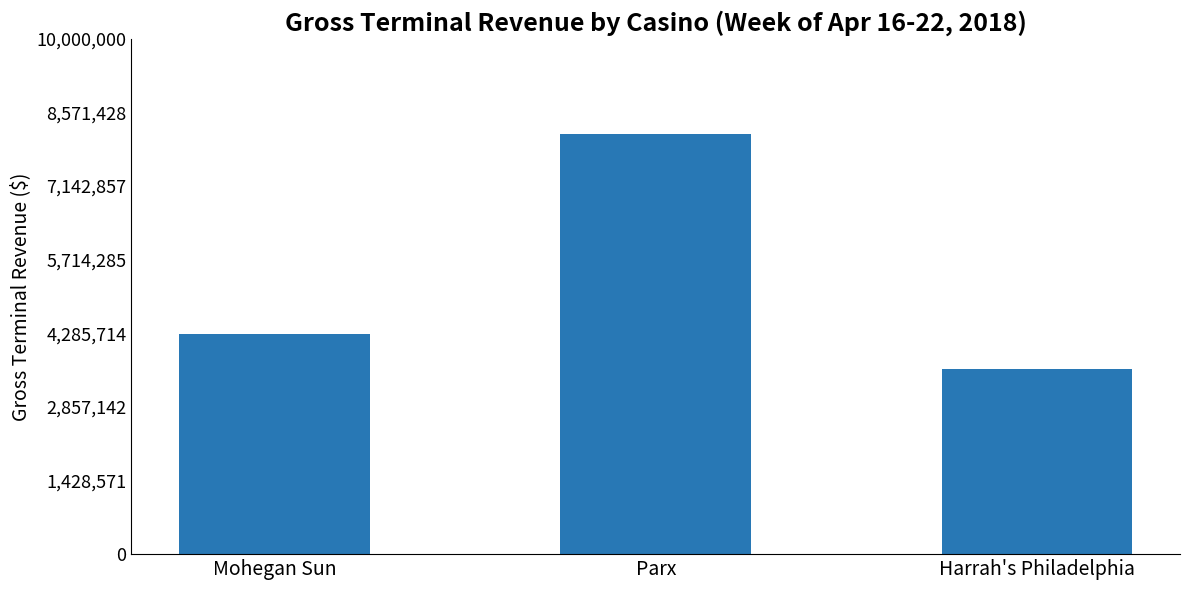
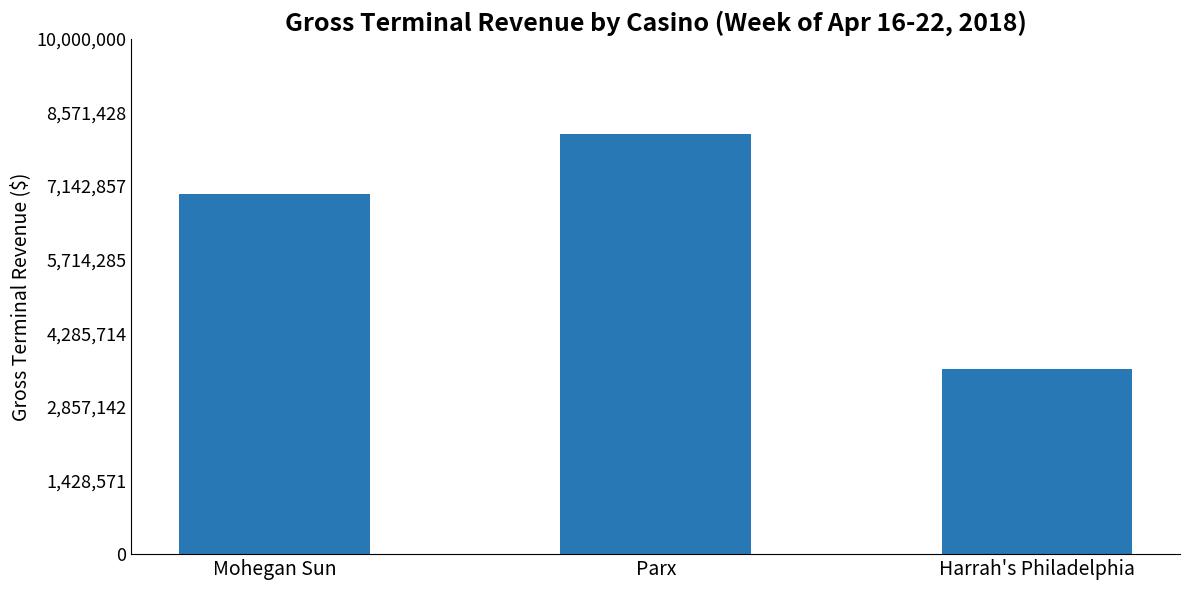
  {
-   "Mohegan Sun": "4,300,000",
+   "Mohegan Sun": "7,000,000",
    "Parx": "8,200,000",
    "Harrah's Philadelphia": "3,600,000"
  }
